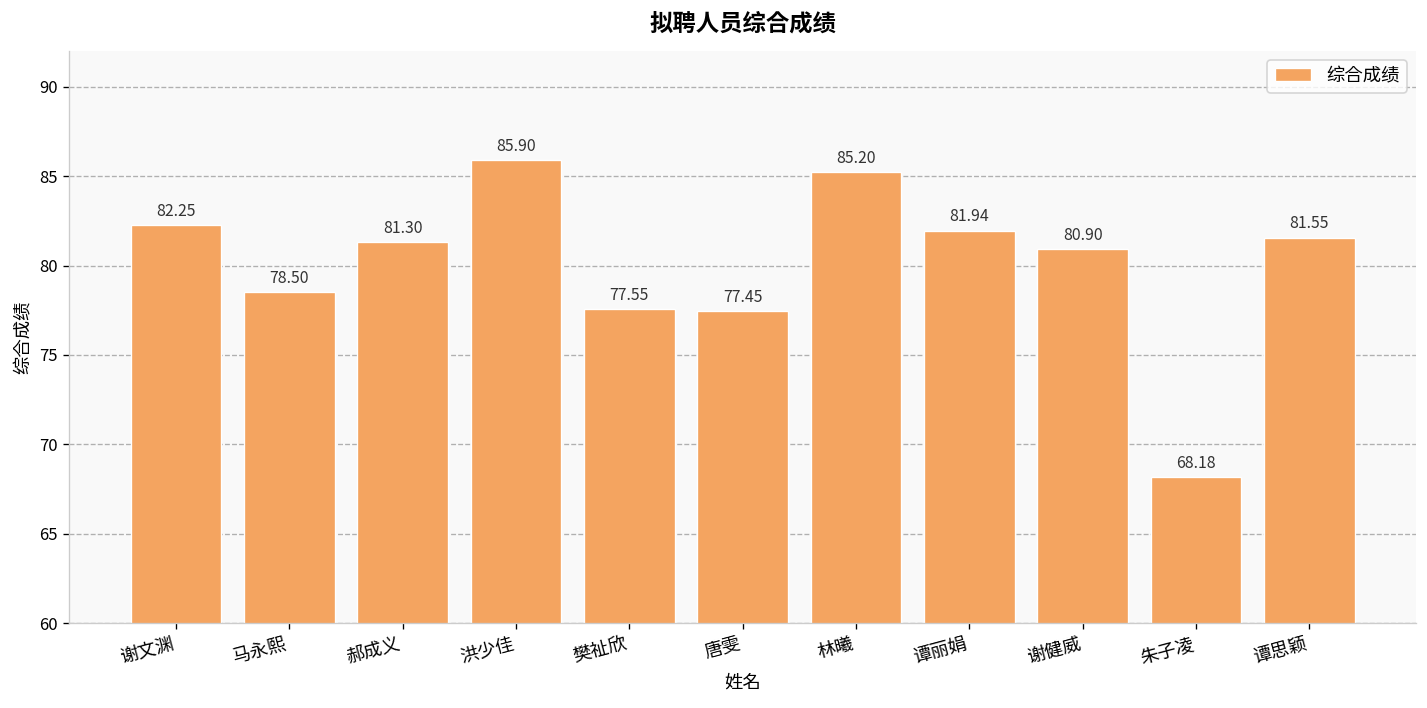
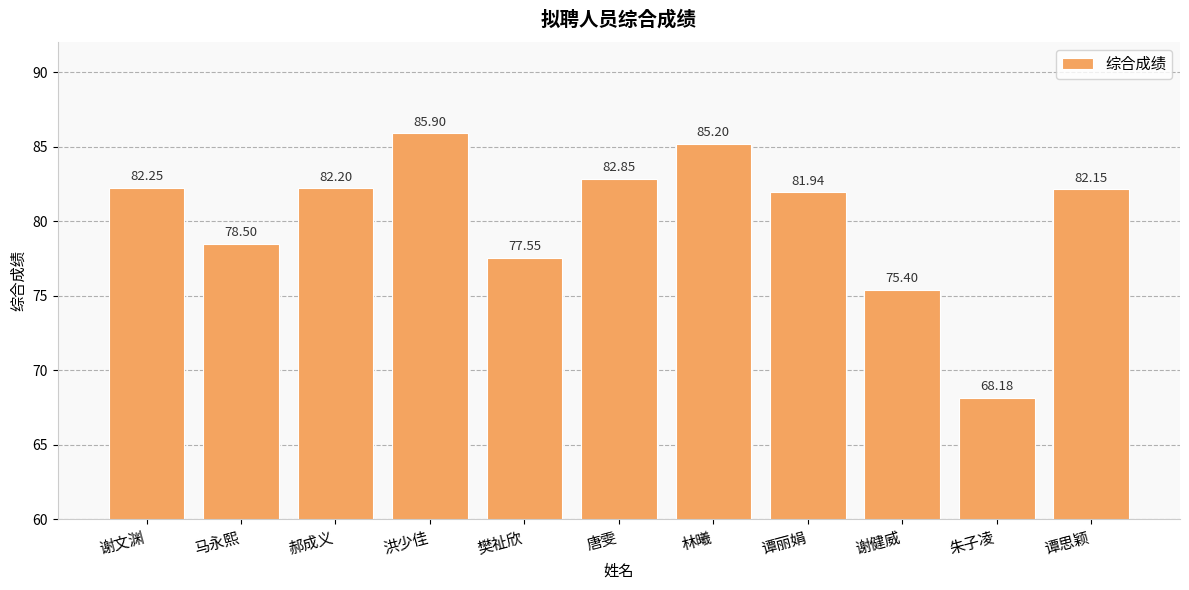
  {
    "谢文渊": 82.25,
    "马永熙": 78.50,
-   "郝成义": 81.30,
+   "郝成义": 82.20,
    "洪少佳": 85.90,
    "樊祉欣": 77.55,
-   "唐雯": 77.45,
+   "唐雯": 82.85,
    "林曦": 85.20,
    "谭丽娟": 81.94,
-   "谢健威": 80.90,
+   "谢健威": 75.40,
    "朱子凌": 68.18,
-   "谭思颖": 81.55
+   "谭思颖": 82.15
  }
